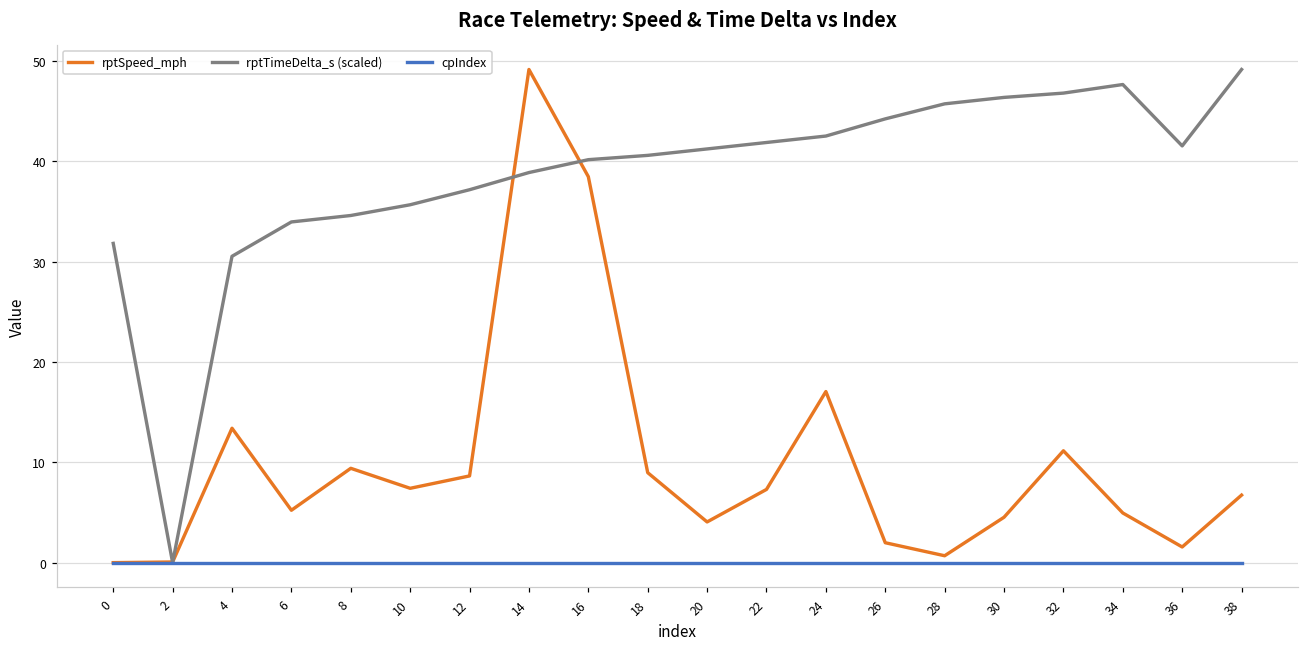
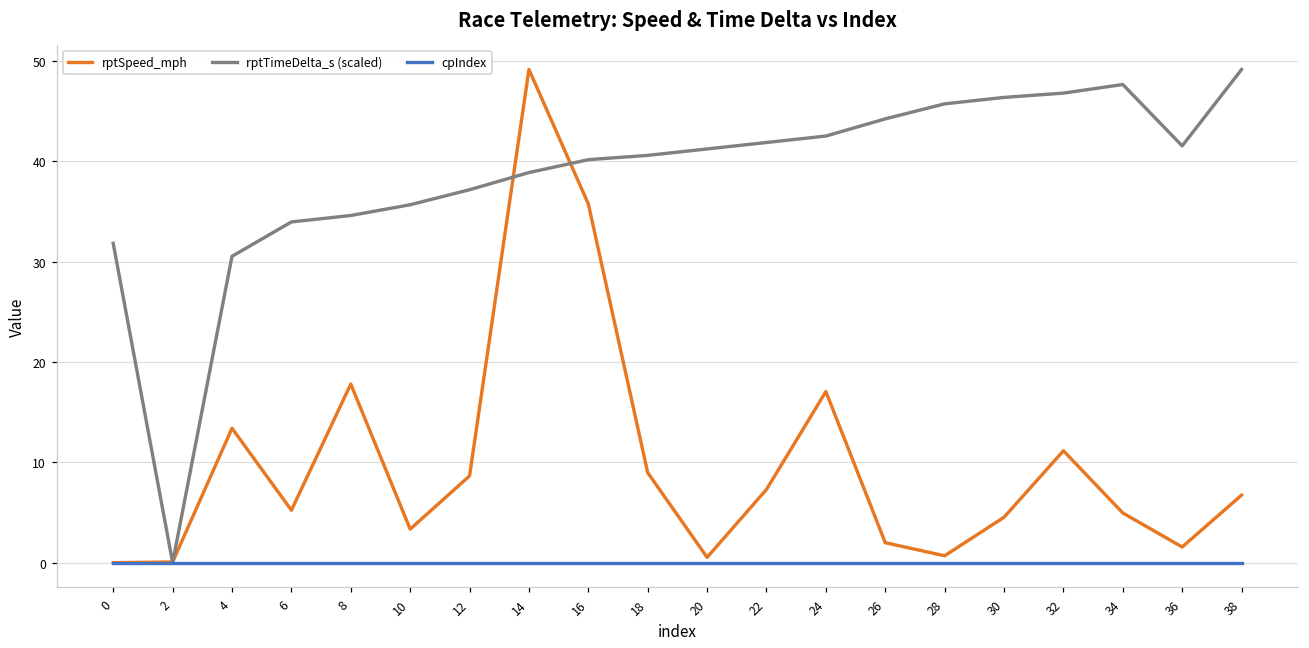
  {
    "rptSpeed_mph": {
      "4": 13,
      "6": 5,
-     "8": 9,
-     "10": 7,
+     "8": 18,
+     "10": 3,
      "12": 9,
      "14": 49,
-     "16": 38,
+     "16": 36,
      "18": 9,
-     "20": 4,
+     "20": 1,
      "22": 7,
      "24": 17,
      "26": 2,
      "28": 1,
      "30": 5,
      "32": 11,
      "34": 5,
      "36": 2,
      "38": 7
    },
    "rptTimeDelta_s (scaled)": {
      "0": 32,
      "4": 31,
      "6": 34,
      "8": 35,
      "10": 36,
      "12": 37,
      "14": 39,
      "16": 40,
      "18": 41,
      "20": 41,
      "22": 42,
      "24": 42,
      "26": 44,
      "28": 46,
      "30": 46,
      "32": 47,
      "34": 48,
      "36": 42,
      "38": 49
    },
    "cpIndex": {
      "4": 0,
      "6": 0,
      "8": 0,
      "10": 0,
      "12": 0,
      "14": 0,
      "16": 0,
      "18": 0,
      "20": 0,
      "22": 0,
      "24": 0,
      "26": 0,
      "28": 0,
      "30": 0,
      "32": 0,
      "34": 0,
      "36": 0,
      "38": 0
    }
  }
